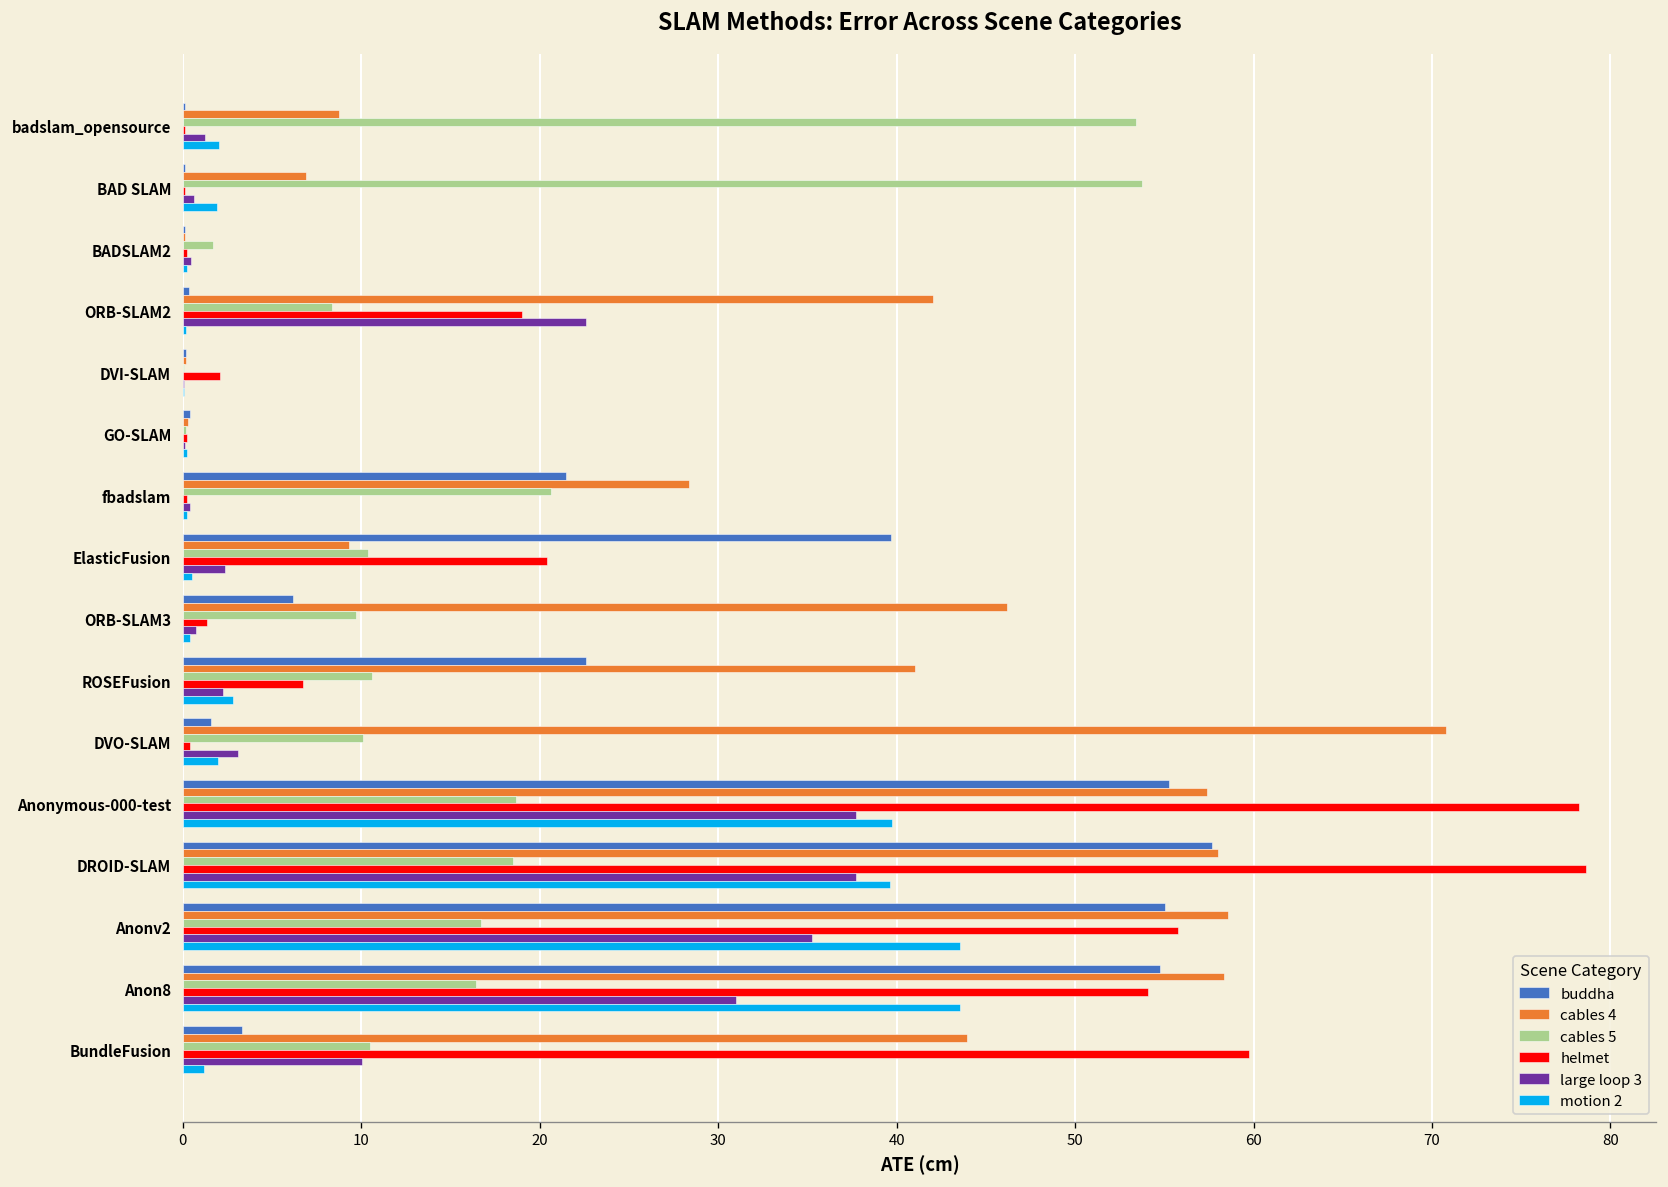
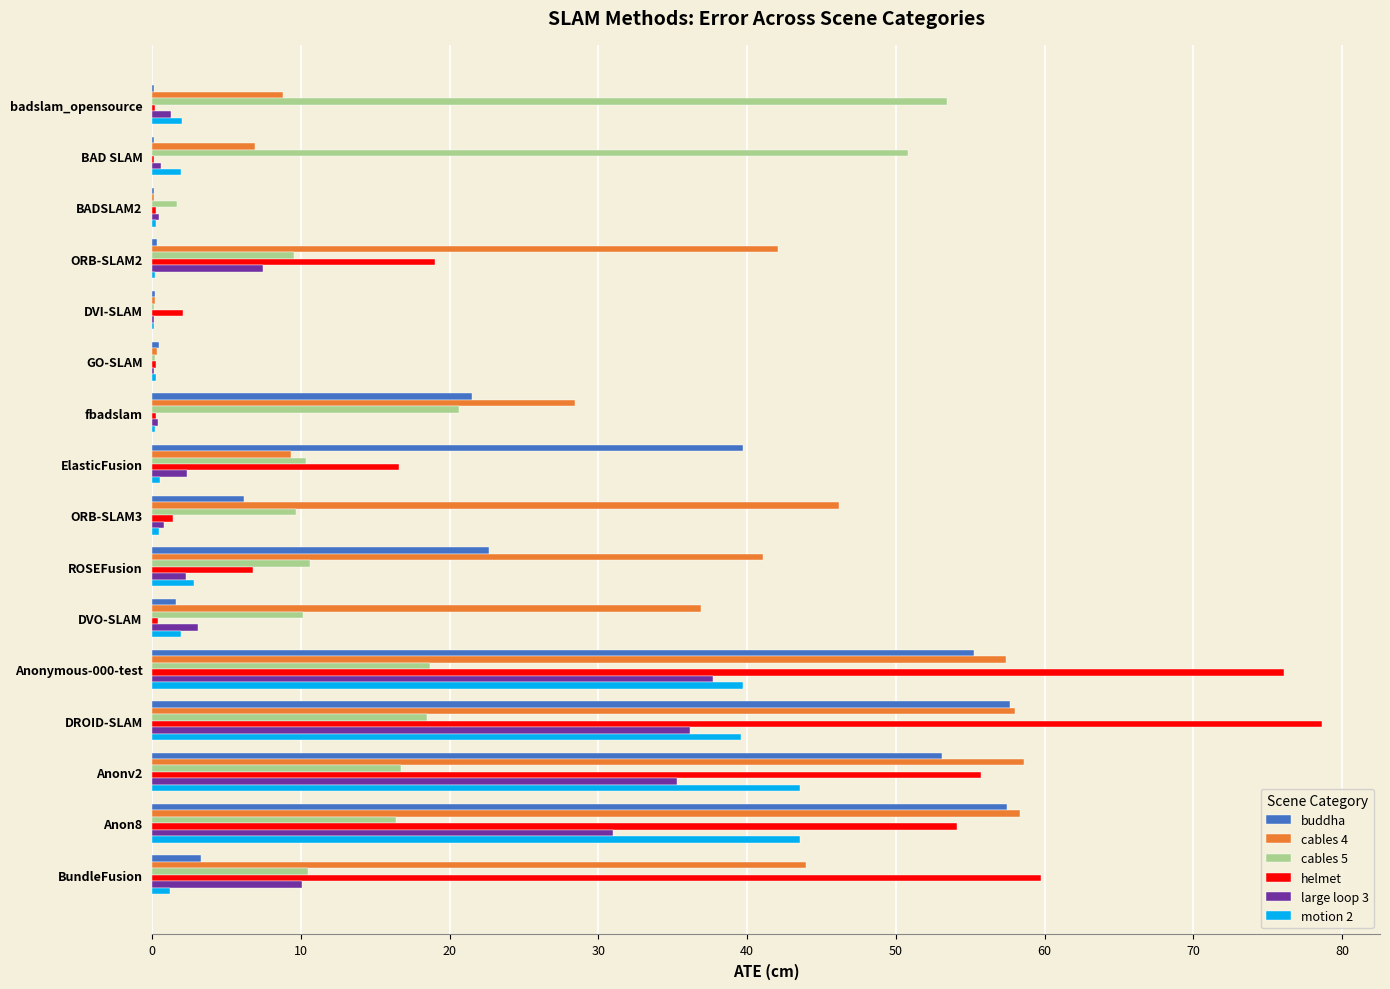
  {
    "buddha": {
      "ORB-SLAM2": 0.3,
      "DVI-SLAM": 0.2,
      "GO-SLAM": 0.4,
      "fbadslam": 21.5,
      "ElasticFusion": 39.7,
      "ORB-SLAM3": 6.2,
      "ROSEFusion": 22.6,
      "DVO-SLAM": 1.6,
      "Anonymous-000-test": 55.3,
      "DROID-SLAM": 57.7,
-     "Anonv2": 55.1,
-     "Anon8": 54.7,
+     "Anonv2": 53.1,
+     "Anon8": 57.5,
      "BundleFusion": 3.3
    },
    "cables 4": {
      "badslam_opensource": 8.8,
      "BAD SLAM": 6.9,
      "ORB-SLAM2": 42.1,
      "DVI-SLAM": 0.2,
      "GO-SLAM": 0.3,
      "fbadslam": 28.4,
      "ElasticFusion": 9.3,
      "ORB-SLAM3": 46.2,
      "ROSEFusion": 41.1,
-     "DVO-SLAM": 70.8,
+     "DVO-SLAM": 36.9,
      "Anonymous-000-test": 57.4,
      "DROID-SLAM": 58.0,
      "Anonv2": 58.6,
      "Anon8": 58.4,
      "BundleFusion": 44.0
    },
    "cables 5": {
      "badslam_opensource": 53.4,
-     "BAD SLAM": 53.8,
+     "BAD SLAM": 50.8,
      "BADSLAM2": 1.7,
-     "ORB-SLAM2": 8.4,
+     "ORB-SLAM2": 9.5,
      "GO-SLAM": 0.2,
      "fbadslam": 20.6,
      "ElasticFusion": 10.4,
      "ORB-SLAM3": 9.7,
      "ROSEFusion": 10.6,
      "DVO-SLAM": 10.1,
      "Anonymous-000-test": 18.7,
      "DROID-SLAM": 18.5,
      "Anonv2": 16.7,
      "Anon8": 16.4,
      "BundleFusion": 10.5
    },
    "helmet": {
      "BADSLAM2": 0.3,
      "ORB-SLAM2": 19.0,
      "DVI-SLAM": 2.1,
      "GO-SLAM": 0.2,
      "fbadslam": 0.2,
-     "ElasticFusion": 20.4,
+     "ElasticFusion": 16.6,
      "ORB-SLAM3": 1.4,
      "ROSEFusion": 6.7,
      "DVO-SLAM": 0.4,
-     "Anonymous-000-test": 78.3,
+     "Anonymous-000-test": 76.1,
      "DROID-SLAM": 78.6,
      "Anonv2": 55.7,
      "Anon8": 54.1,
      "BundleFusion": 59.8
    },
    "large loop 3": {
      "badslam_opensource": 1.3,
      "BAD SLAM": 0.6,
      "BADSLAM2": 0.4,
-     "ORB-SLAM2": 22.6,
+     "ORB-SLAM2": 7.5,
      "fbadslam": 0.4,
      "ElasticFusion": 2.3,
      "ORB-SLAM3": 0.8,
      "ROSEFusion": 2.2,
      "DVO-SLAM": 3.1,
      "Anonymous-000-test": 37.7,
-     "DROID-SLAM": 37.7,
+     "DROID-SLAM": 36.2,
      "Anonv2": 35.3,
      "Anon8": 31.0,
      "BundleFusion": 10.0
    },
    "motion 2": {
      "badslam_opensource": 2.0,
      "BAD SLAM": 1.9,
      "BADSLAM2": 0.2,
      "GO-SLAM": 0.3,
      "fbadslam": 0.2,
      "ElasticFusion": 0.5,
      "ORB-SLAM3": 0.4,
      "ROSEFusion": 2.8,
      "DVO-SLAM": 2.0,
      "Anonymous-000-test": 39.7,
      "DROID-SLAM": 39.6,
      "Anonv2": 43.6,
      "Anon8": 43.5,
      "BundleFusion": 1.2
    }
  }
